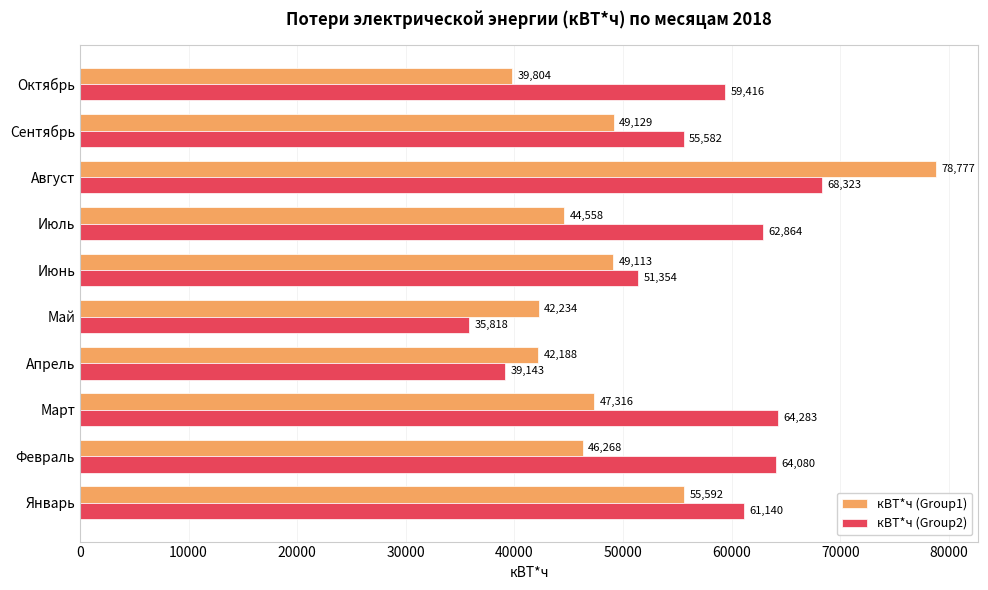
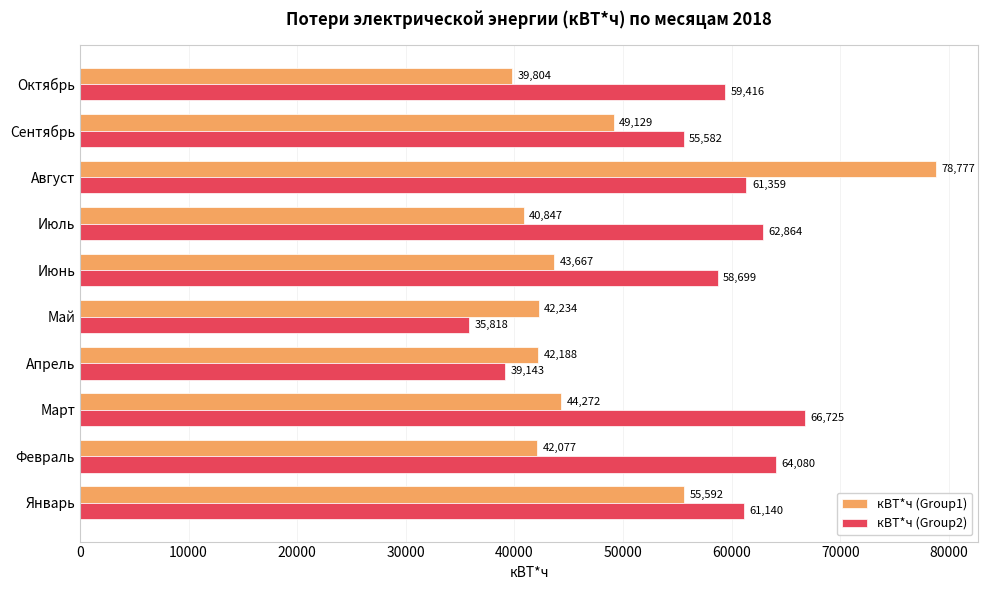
  {
    "кВТ*ч (Group1)": {
      "Октябрь": "39,804",
      "Сентябрь": "49,129",
      "Август": "78,777",
-     "Июль": "44,558",
-     "Июнь": "49,113",
+     "Июль": "40,847",
+     "Июнь": "43,667",
      "Май": "42,234",
      "Апрель": "42,188",
-     "Март": "47,316",
-     "Февраль": "46,268",
+     "Март": "44,272",
+     "Февраль": "42,077",
      "Январь": "55,592"
    },
    "кВТ*ч (Group2)": {
      "Октябрь": "59,416",
      "Сентябрь": "55,582",
-     "Август": "68,323",
+     "Август": "61,359",
      "Июль": "62,864",
-     "Июнь": "51,354",
+     "Июнь": "58,699",
      "Май": "35,818",
      "Апрель": "39,143",
-     "Март": "64,283",
+     "Март": "66,725",
      "Февраль": "64,080",
      "Январь": "61,140"
    }
  }
